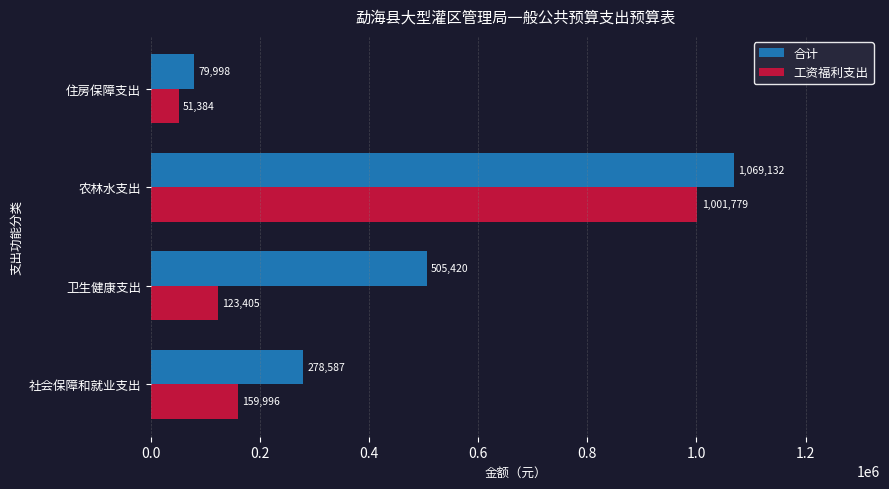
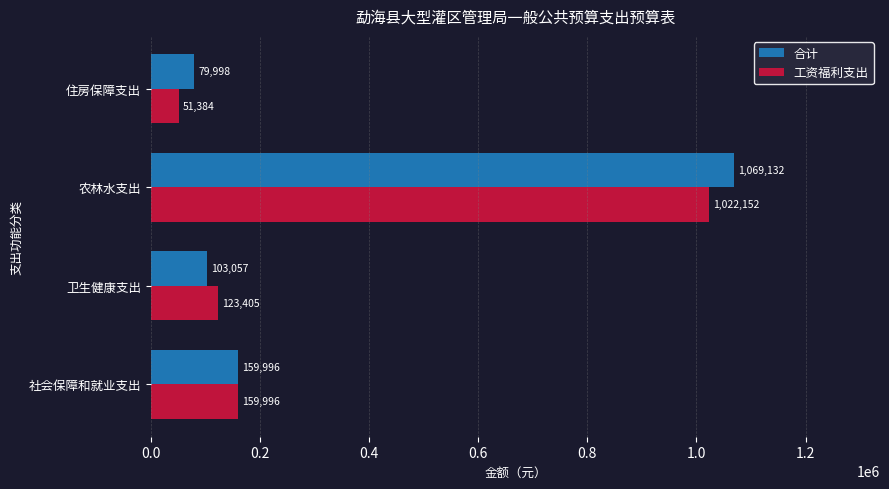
  {
    "合计": {
      "住房保障支出": "79,998",
      "农林水支出": "1,069,132",
-     "卫生健康支出": "505,420",
-     "社会保障和就业支出": "278,587"
+     "卫生健康支出": "103,057",
+     "社会保障和就业支出": "159,996"
    },
    "工资福利支出": {
      "住房保障支出": "51,384",
-     "农林水支出": "1,001,779",
+     "农林水支出": "1,022,152",
      "卫生健康支出": "123,405",
      "社会保障和就业支出": "159,996"
    }
  }
